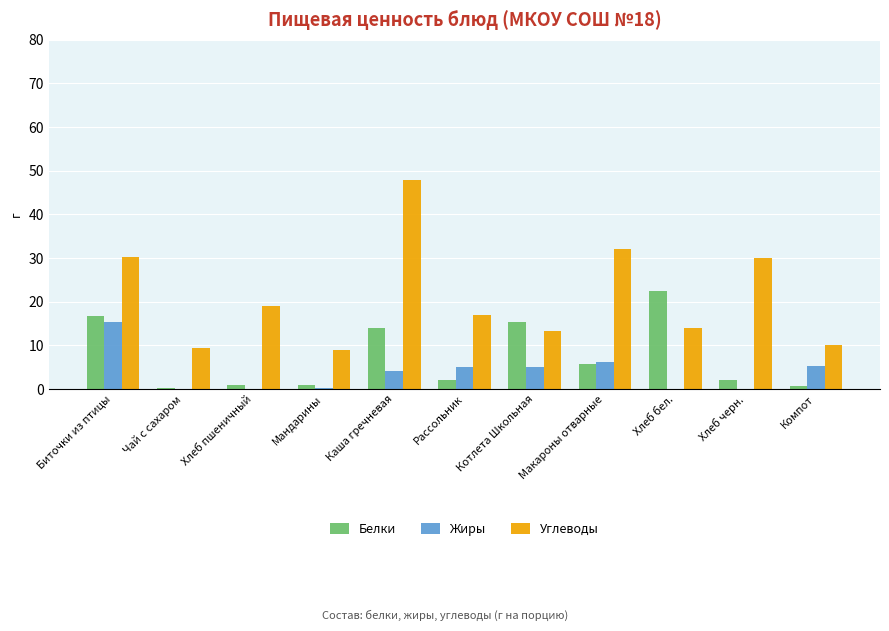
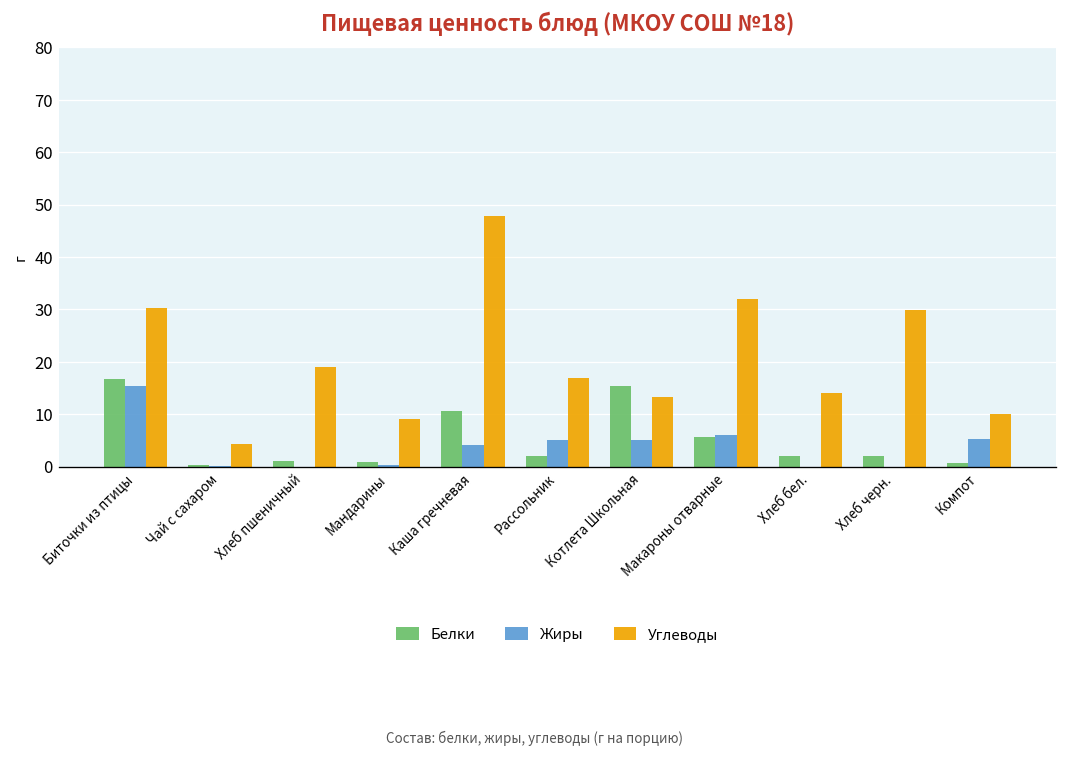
  {
    "Белки": {
      "Биточки из птицы": 17,
      "Хлеб пшеничный": 1,
      "Мандарины": 1,
-     "Каша гречневая": 14,
+     "Каша гречневая": 11,
      "Рассольник": 2,
      "Котлета Школьная": 15,
      "Макароны отварные": 6,
-     "Хлеб бел.": 22,
+     "Хлеб бел.": 2,
      "Хлеб черн.": 2,
      "Компот": 1
    },
    "Жиры": {
      "Биточки из птицы": 15,
      "Хлеб пшеничный": 0,
      "Каша гречневая": 4,
      "Рассольник": 5,
      "Котлета Школьная": 5,
      "Макароны отварные": 6,
      "Хлеб бел.": 0,
      "Хлеб черн.": 0,
      "Компот": 5
    },
    "Углеводы": {
      "Биточки из птицы": 30,
-     "Чай с сахаром": 9,
+     "Чай с сахаром": 4,
      "Хлеб пшеничный": 19,
      "Мандарины": 9,
      "Каша гречневая": 48,
      "Рассольник": 17,
      "Котлета Школьная": 13,
      "Макароны отварные": 32,
      "Хлеб бел.": 14,
      "Хлеб черн.": 30,
      "Компот": 10
    }
  }
